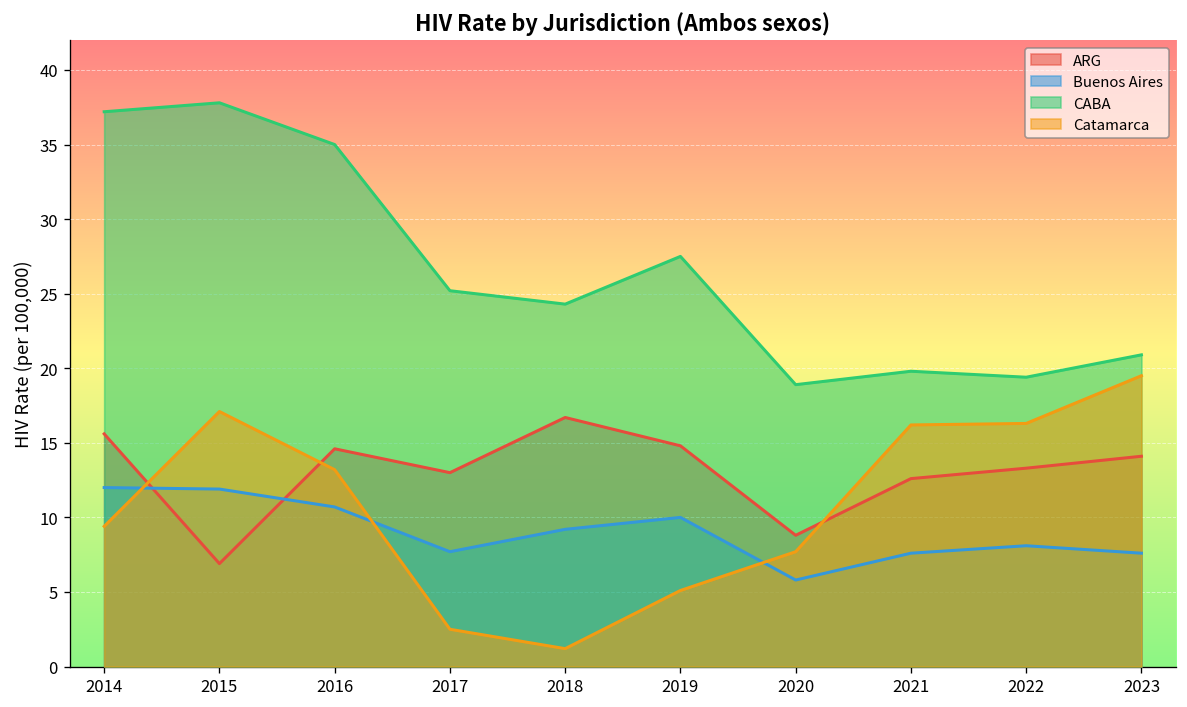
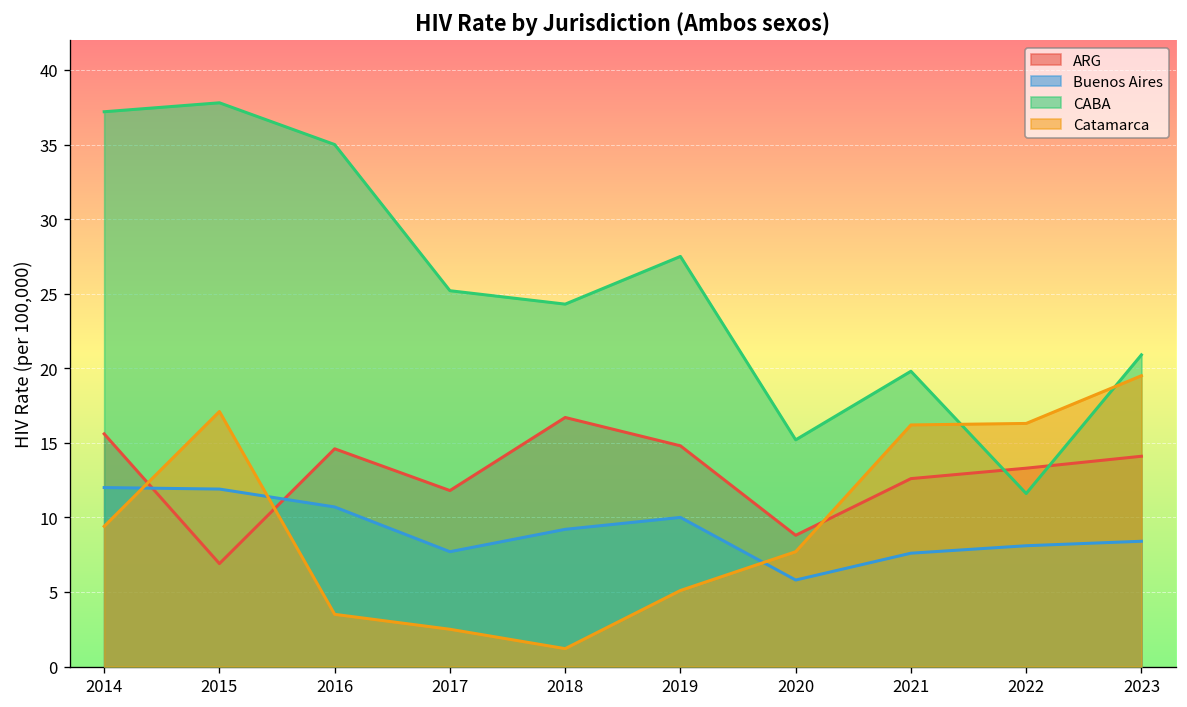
  {
    "ARG": {
      "2014": 15.6,
      "2015": 6.9,
      "2016": 14.6,
-     "2017": 13.0,
+     "2017": 11.8,
      "2018": 16.7,
      "2019": 14.8,
      "2020": 8.8,
      "2021": 12.6,
      "2022": 13.3,
      "2023": 14.1
    },
    "Buenos Aires": {
      "2014": 12.0,
      "2015": 11.9,
      "2016": 10.7,
      "2017": 7.7,
      "2018": 9.2,
      "2019": 10.0,
      "2020": 5.8,
      "2021": 7.6,
      "2022": 8.1,
-     "2023": 7.6
+     "2023": 8.4
    },
    "CABA": {
      "2014": 37.2,
      "2015": 37.8,
      "2016": 35.0,
      "2017": 25.2,
      "2018": 24.3,
      "2019": 27.5,
-     "2020": 18.9,
+     "2020": 15.2,
      "2021": 19.8,
-     "2022": 19.4,
+     "2022": 11.6,
      "2023": 20.9
    },
    "Catamarca": {
      "2014": 9.4,
      "2015": 17.1,
-     "2016": 13.2,
+     "2016": 3.5,
      "2017": 2.5,
      "2018": 1.2,
      "2019": 5.1,
      "2020": 7.7,
      "2021": 16.2,
      "2022": 16.3,
      "2023": 19.5
    }
  }
